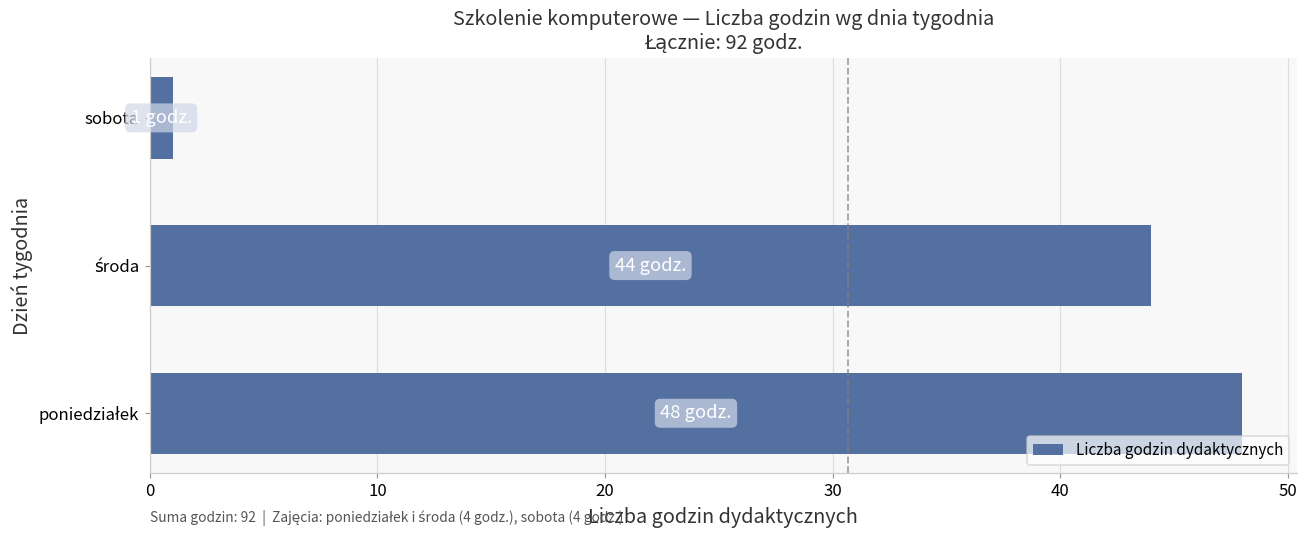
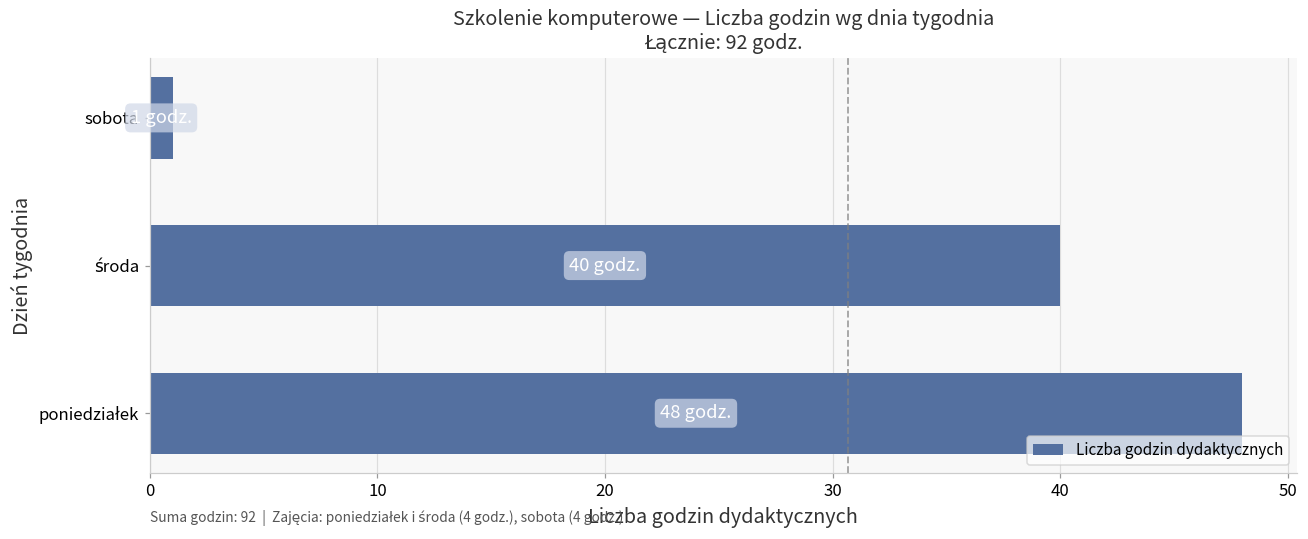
  {
-   "środa": 44
+   "środa": 40
  }
